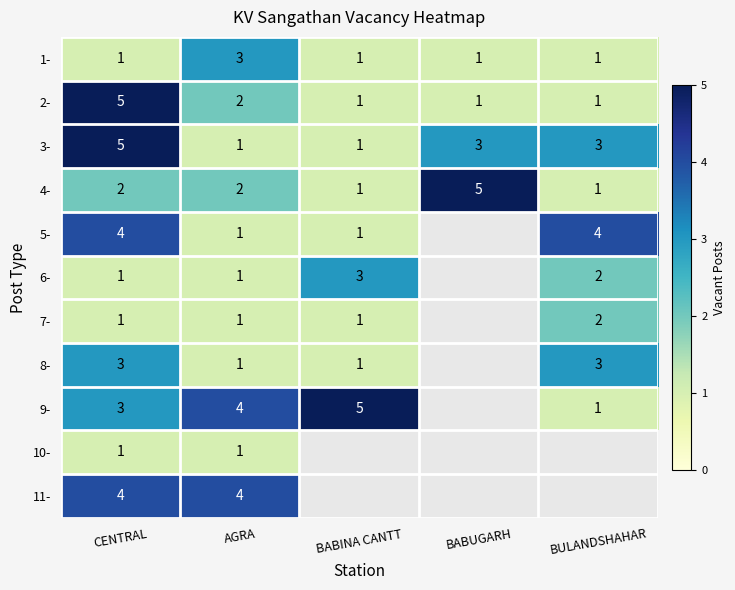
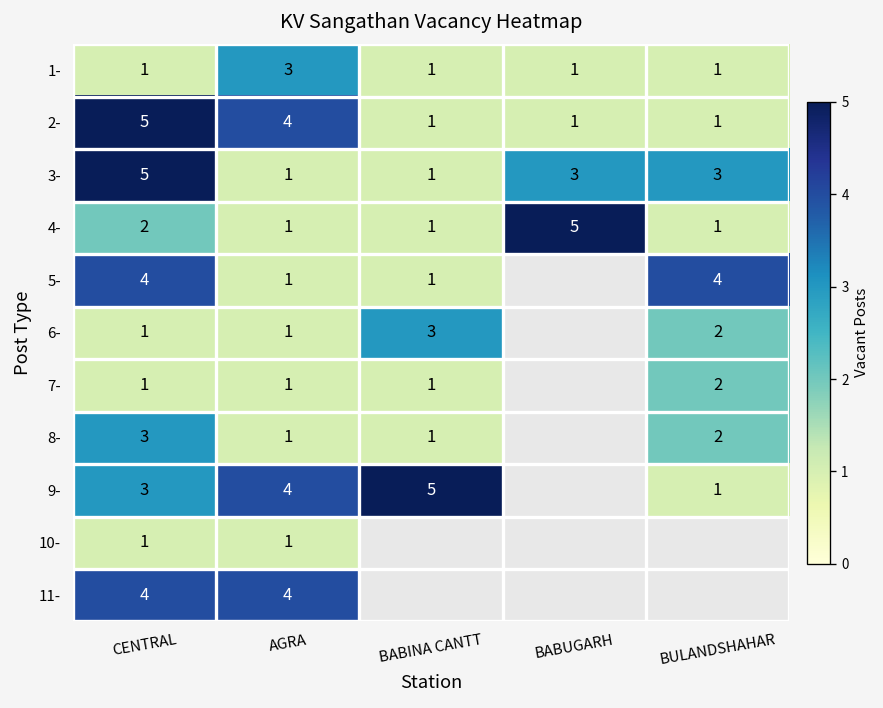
  {
    "1-": {
      "CENTRAL": 1,
      "AGRA": 3,
      "BABINA CANTT": 1,
      "BABUGARH": 1,
      "BULANDSHAHAR": 1
    },
    "2-": {
      "CENTRAL": 5,
-     "AGRA": 2,
+     "AGRA": 4,
      "BABINA CANTT": 1,
      "BABUGARH": 1,
      "BULANDSHAHAR": 1
    },
    "3-": {
      "CENTRAL": 5,
      "AGRA": 1,
      "BABINA CANTT": 1,
      "BABUGARH": 3,
      "BULANDSHAHAR": 3
    },
    "4-": {
      "CENTRAL": 2,
-     "AGRA": 2,
+     "AGRA": 1,
      "BABINA CANTT": 1,
      "BABUGARH": 5,
      "BULANDSHAHAR": 1
    },
    "5-": {
      "CENTRAL": 4,
      "AGRA": 1,
      "BABINA CANTT": 1,
      "BULANDSHAHAR": 4
    },
    "6-": {
      "CENTRAL": 1,
      "AGRA": 1,
      "BABINA CANTT": 3,
      "BULANDSHAHAR": 2
    },
    "7-": {
      "CENTRAL": 1,
      "AGRA": 1,
      "BABINA CANTT": 1,
      "BULANDSHAHAR": 2
    },
    "8-": {
      "CENTRAL": 3,
      "AGRA": 1,
      "BABINA CANTT": 1,
-     "BULANDSHAHAR": 3
+     "BULANDSHAHAR": 2
    },
    "9-": {
      "CENTRAL": 3,
      "AGRA": 4,
      "BABINA CANTT": 5,
      "BULANDSHAHAR": 1
    },
    "10-": {
      "CENTRAL": 1,
      "AGRA": 1
    },
    "11-": {
      "CENTRAL": 4,
      "AGRA": 4
    }
  }
